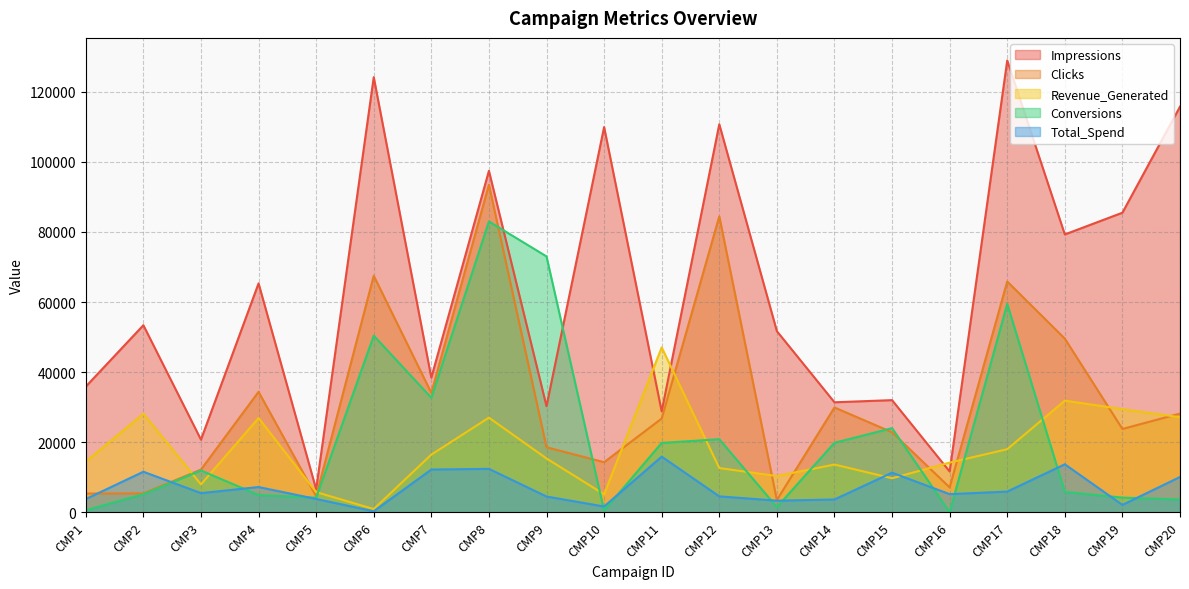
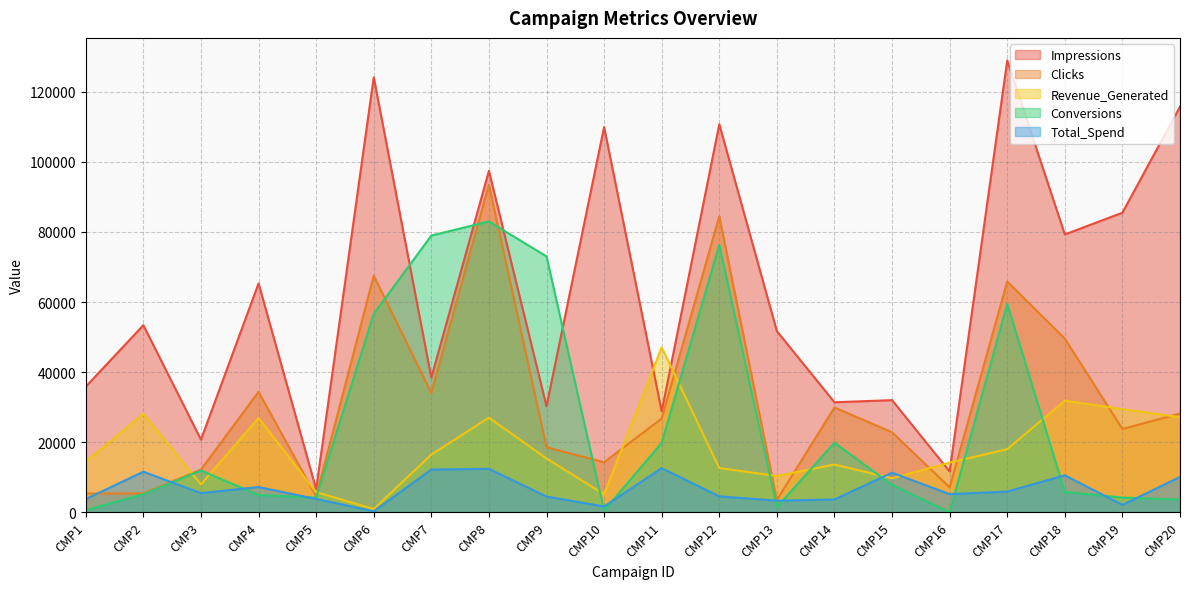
  {
    "Conversions": {
      "CMP1": 1000,
      "CMP4": 5000,
-     "CMP6": 50000,
-     "CMP7": 33000,
+     "CMP6": 57000,
+     "CMP7": 79000,
      "CMP8": 83000,
      "CMP9": 73000,
      "CMP10": 0,
      "CMP11": 20000,
-     "CMP12": 21000,
+     "CMP12": 76000,
      "CMP13": 1000,
      "CMP14": 20000,
-     "CMP15": 24000,
+     "CMP15": 8000,
      "CMP16": 0,
      "CMP17": 59000,
      "CMP18": 6000,
      "CMP19": 4000,
      "CMP20": 4000
    },
    "Total_Spend": {
      "CMP1": 4000,
      "CMP2": 12000,
      "CMP3": 5000,
      "CMP4": 7000,
      "CMP7": 12000,
      "CMP8": 12000,
      "CMP9": 4000,
      "CMP10": 2000,
-     "CMP11": 16000,
+     "CMP11": 13000,
      "CMP12": 5000,
      "CMP14": 4000,
      "CMP15": 11000,
      "CMP16": 5000,
      "CMP17": 6000,
-     "CMP18": 14000,
+     "CMP18": 11000,
      "CMP19": 2000,
      "CMP20": 10000
    }
  }
